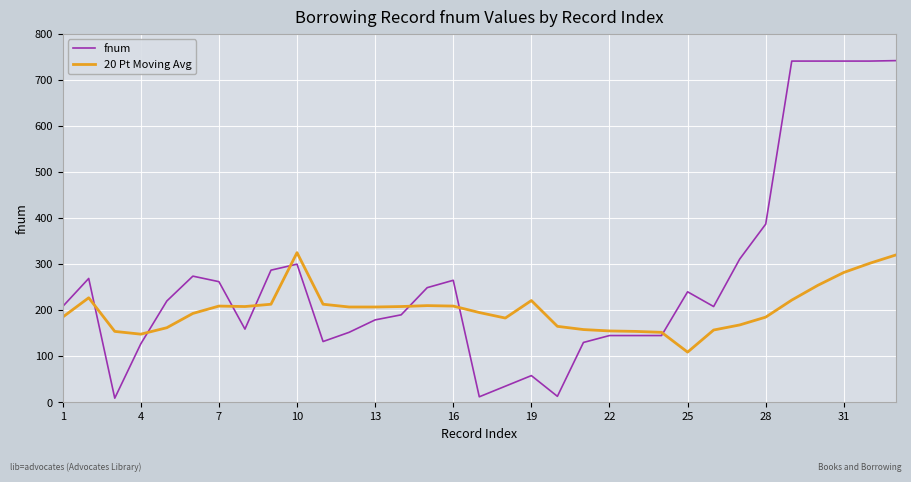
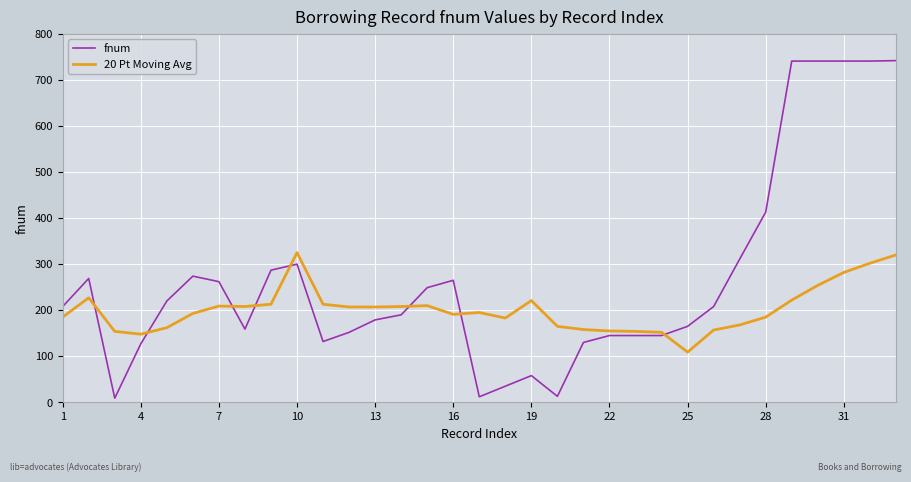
  {
    "fnum": {
      "1": 210,
      "4": 130,
      "7": 260,
      "10": 300,
      "13": 180,
      "16": 270,
      "19": 60,
      "22": 150,
-     "25": 240,
-     "28": 390,
+     "25": 170,
+     "28": 410,
      "31": 740
    },
    "20 Pt Moving Avg": {
      "1": 190,
      "4": 150,
      "7": 210,
      "10": 330,
      "13": 210,
-     "16": 210,
+     "16": 190,
      "19": 220,
      "22": 160,
      "25": 110,
      "28": 190,
      "31": 280
    }
  }
